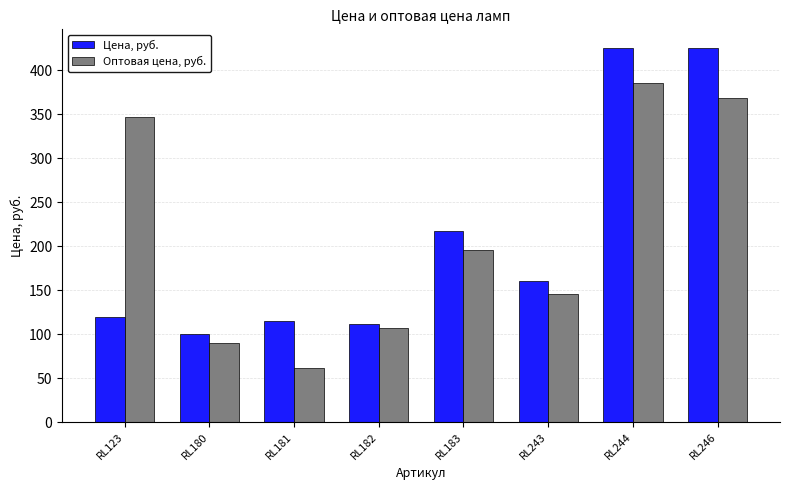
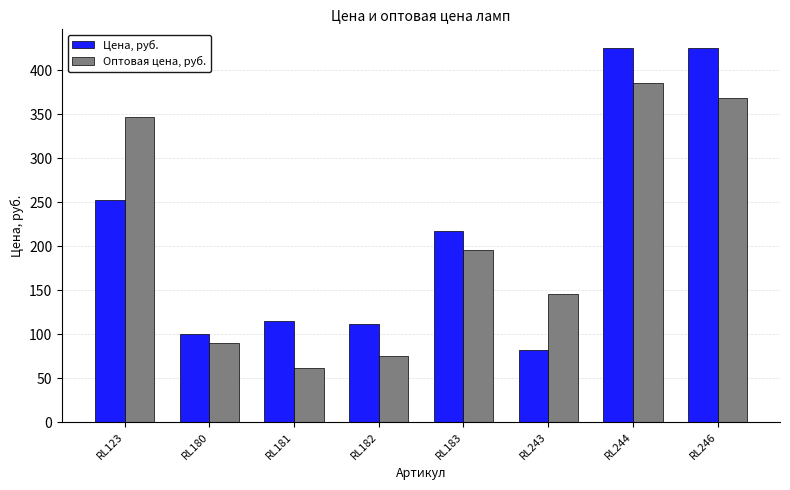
  {
    "Цена, руб.": {
-     "RL123": 120,
+     "RL123": 250,
      "RL180": 100,
      "RL181": 120,
      "RL182": 110,
      "RL183": 220,
-     "RL243": 160,
+     "RL243": 80,
      "RL244": 430,
      "RL246": 430
    },
    "Оптовая цена, руб.": {
      "RL123": 350,
      "RL180": 90,
      "RL181": 60,
-     "RL182": 110,
+     "RL182": 80,
      "RL183": 200,
      "RL243": 150,
      "RL244": 390,
      "RL246": 370
    }
  }
